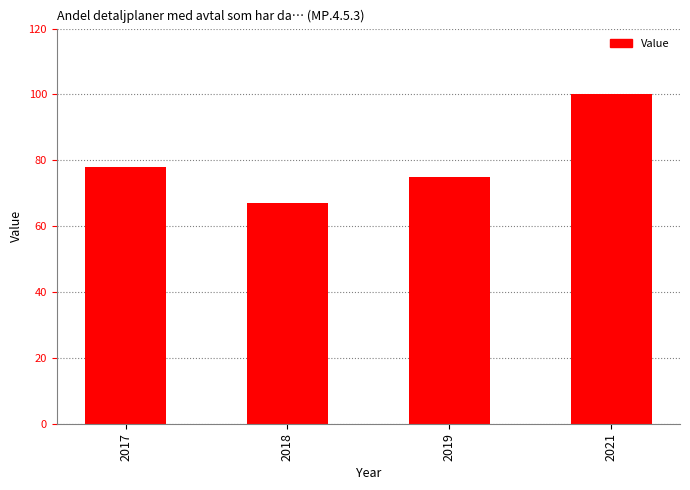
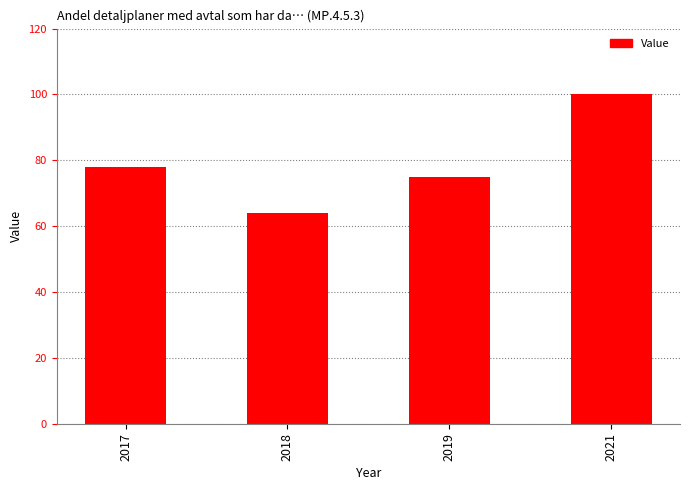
  {
    "2017": 78,
-   "2018": 67,
+   "2018": 64,
    "2019": 75,
    "2021": 100
  }
